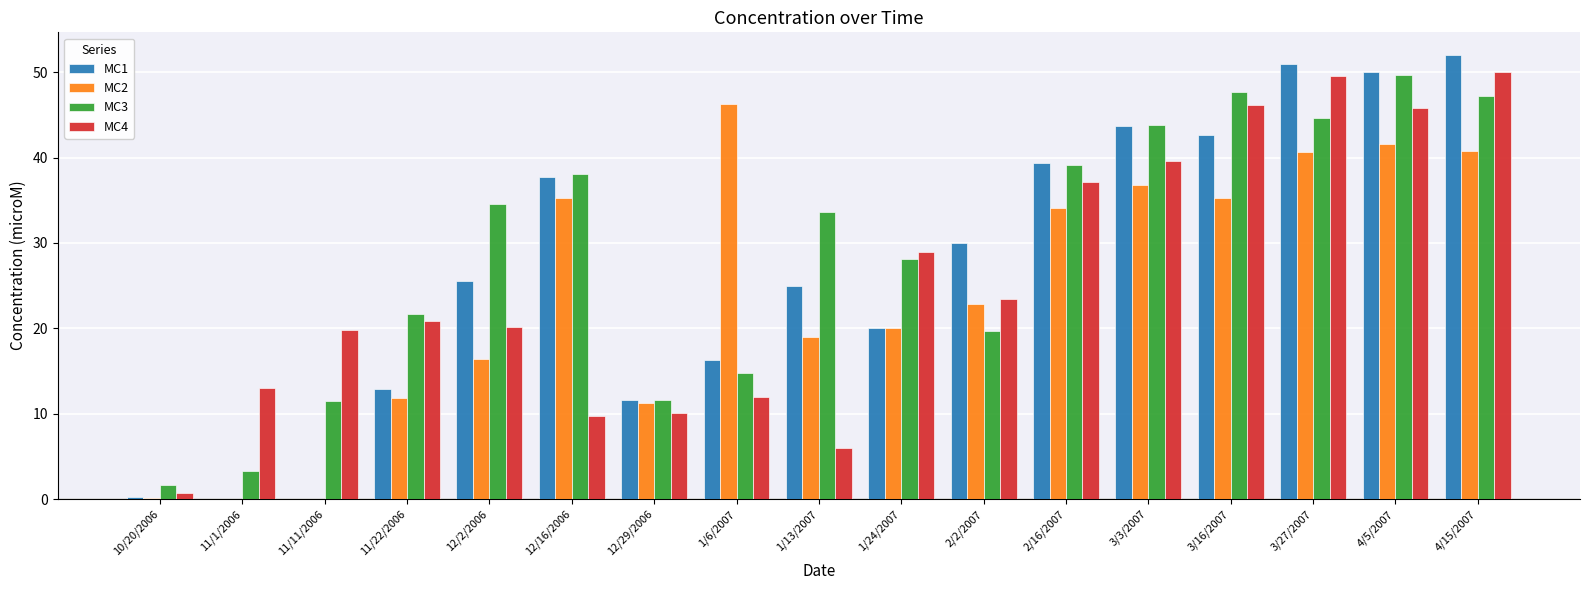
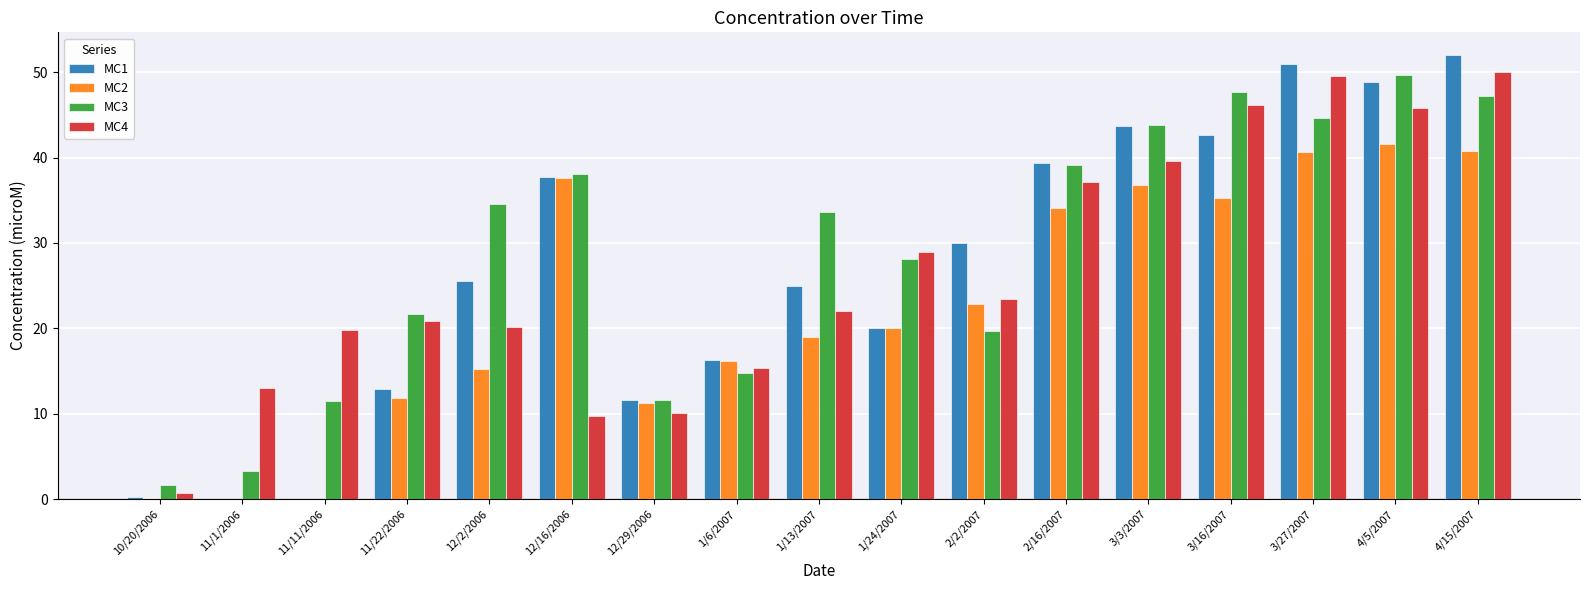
  {
    "MC1": {
      "11/1/2006": 0,
      "11/11/2006": 0,
      "11/22/2006": 13,
      "12/2/2006": 26,
      "12/16/2006": 38,
      "12/29/2006": 12,
      "1/6/2007": 16,
      "1/13/2007": 25,
      "1/24/2007": 20,
      "2/2/2007": 30,
      "2/16/2007": 39,
      "3/3/2007": 44,
      "3/16/2007": 43,
      "3/27/2007": 51,
-     "4/5/2007": 50,
+     "4/5/2007": 49,
      "4/15/2007": 52
    },
    "MC2": {
      "11/1/2006": 0,
      "11/11/2006": 0,
      "11/22/2006": 12,
-     "12/2/2006": 16,
-     "12/16/2006": 35,
+     "12/2/2006": 15,
+     "12/16/2006": 38,
      "12/29/2006": 11,
-     "1/6/2007": 46,
+     "1/6/2007": 16,
      "1/13/2007": 19,
      "1/24/2007": 20,
      "2/2/2007": 23,
      "2/16/2007": 34,
      "3/3/2007": 37,
      "3/16/2007": 35,
      "3/27/2007": 41,
      "4/5/2007": 42,
      "4/15/2007": 41
    },
    "MC3": {
      "10/20/2006": 2,
      "11/1/2006": 3,
      "11/11/2006": 11,
      "11/22/2006": 22,
      "12/2/2006": 35,
      "12/16/2006": 38,
      "12/29/2006": 12,
      "1/6/2007": 15,
      "1/13/2007": 34,
      "1/24/2007": 28,
      "2/2/2007": 20,
      "2/16/2007": 39,
      "3/3/2007": 44,
      "3/16/2007": 48,
      "3/27/2007": 45,
      "4/5/2007": 50,
      "4/15/2007": 47
    },
    "MC4": {
      "10/20/2006": 1,
      "11/1/2006": 13,
      "11/11/2006": 20,
      "11/22/2006": 21,
      "12/2/2006": 20,
      "12/16/2006": 10,
      "12/29/2006": 10,
-     "1/6/2007": 12,
-     "1/13/2007": 6,
+     "1/6/2007": 15,
+     "1/13/2007": 22,
      "1/24/2007": 29,
      "2/2/2007": 23,
      "2/16/2007": 37,
      "3/3/2007": 40,
      "3/16/2007": 46,
      "3/27/2007": 50,
      "4/5/2007": 46,
      "4/15/2007": 50
    }
  }
